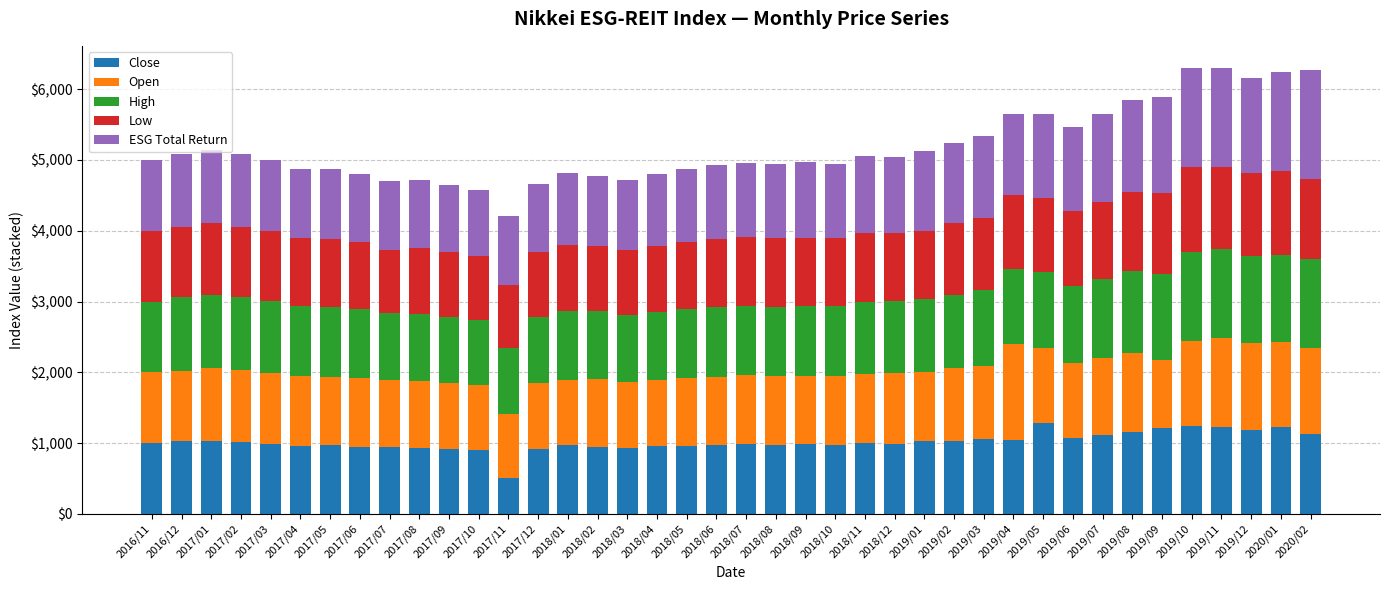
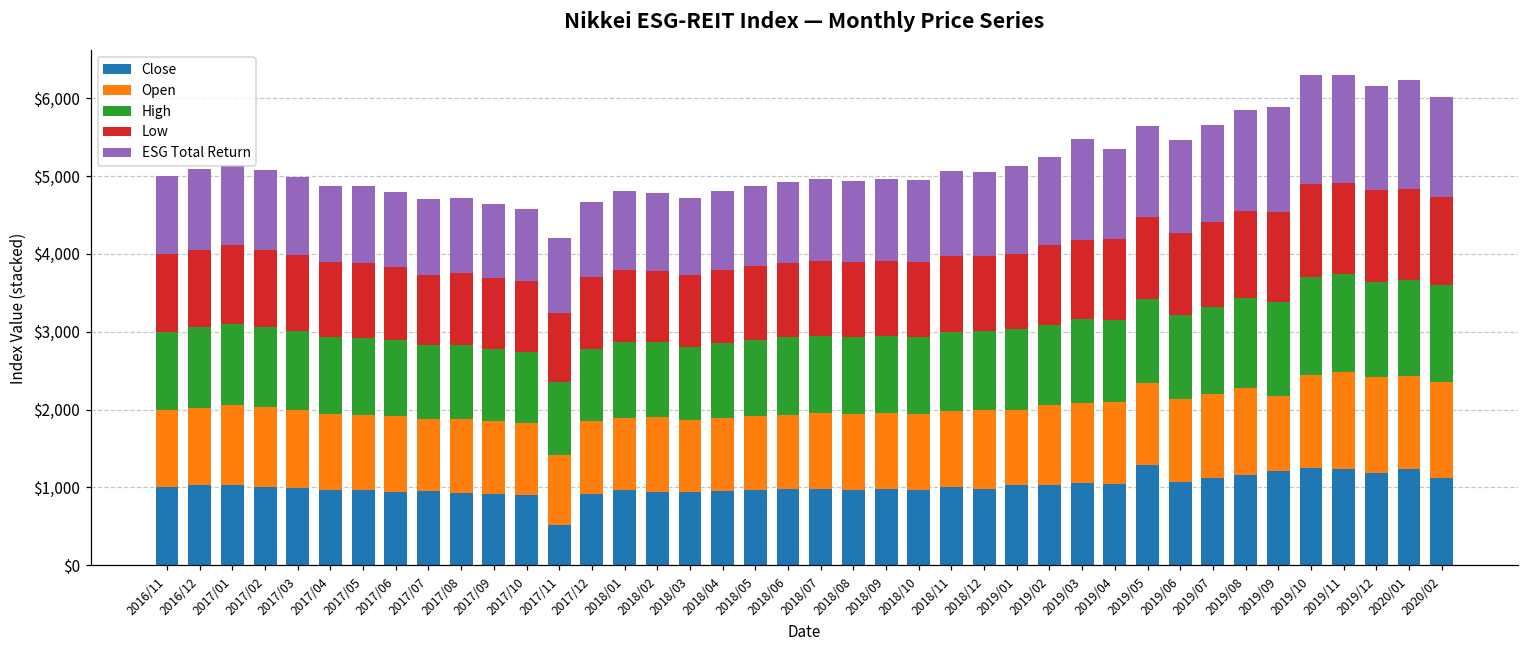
  {
    "Close": {
      "2016/11": "$1,000",
      "2016/12": "$1,000",
      "2017/01": "$1,000",
      "2017/02": "$1,000",
      "2017/03": "$1,000",
      "2017/04": "$1,000",
      "2017/05": "$1,000",
      "2017/06": "$900",
      "2017/07": "$900",
      "2017/08": "$900",
      "2017/09": "$900",
      "2017/10": "$900",
      "2017/11": "$500",
      "2017/12": "$900",
      "2018/01": "$1,000",
      "2018/02": "$900",
      "2018/03": "$900",
      "2018/04": "$1,000",
      "2018/05": "$1,000",
      "2018/06": "$1,000",
      "2018/07": "$1,000",
      "2018/08": "$1,000",
      "2018/09": "$1,000",
      "2018/10": "$1,000",
      "2018/11": "$1,000",
      "2018/12": "$1,000",
      "2019/01": "$1,000",
      "2019/02": "$1,000",
      "2019/03": "$1,100",
      "2019/04": "$1,000",
      "2019/05": "$1,300",
      "2019/06": "$1,100",
      "2019/07": "$1,100",
      "2019/08": "$1,200",
      "2019/09": "$1,200",
      "2019/10": "$1,200",
      "2019/11": "$1,200",
      "2019/12": "$1,200",
      "2020/01": "$1,200",
      "2020/02": "$1,100"
    },
    "Open": {
      "2016/11": "$1,000",
      "2016/12": "$1,000",
      "2017/01": "$1,000",
      "2017/02": "$1,000",
      "2017/03": "$1,000",
      "2017/04": "$1,000",
      "2017/05": "$1,000",
      "2017/06": "$1,000",
      "2017/07": "$900",
      "2017/08": "$900",
      "2017/09": "$900",
      "2017/10": "$900",
      "2017/11": "$900",
      "2017/12": "$900",
      "2018/01": "$900",
      "2018/02": "$1,000",
      "2018/03": "$900",
      "2018/04": "$900",
      "2018/05": "$1,000",
      "2018/06": "$1,000",
      "2018/07": "$1,000",
      "2018/08": "$1,000",
      "2018/09": "$1,000",
      "2018/10": "$1,000",
      "2018/11": "$1,000",
      "2018/12": "$1,000",
      "2019/01": "$1,000",
      "2019/02": "$1,000",
      "2019/03": "$1,000",
-     "2019/04": "$1,400",
+     "2019/04": "$1,000",
      "2019/05": "$1,100",
      "2019/06": "$1,100",
      "2019/07": "$1,100",
      "2019/08": "$1,100",
      "2019/09": "$1,000",
      "2019/10": "$1,200",
      "2019/11": "$1,300",
      "2019/12": "$1,200",
      "2020/01": "$1,200",
      "2020/02": "$1,200"
    },
    "High": {
      "2016/11": "$1,000",
      "2016/12": "$1,000",
      "2017/01": "$1,000",
      "2017/02": "$1,000",
      "2017/03": "$1,000",
      "2017/04": "$1,000",
      "2017/05": "$1,000",
      "2017/06": "$1,000",
      "2017/07": "$900",
      "2017/08": "$900",
      "2017/09": "$900",
      "2017/10": "$900",
      "2017/11": "$900",
      "2017/12": "$900",
      "2018/01": "$1,000",
      "2018/02": "$1,000",
      "2018/03": "$900",
      "2018/04": "$1,000",
      "2018/05": "$1,000",
      "2018/06": "$1,000",
      "2018/07": "$1,000",
      "2018/08": "$1,000",
      "2018/09": "$1,000",
      "2018/10": "$1,000",
      "2018/11": "$1,000",
      "2018/12": "$1,000",
      "2019/01": "$1,000",
      "2019/02": "$1,000",
      "2019/03": "$1,100",
      "2019/04": "$1,100",
      "2019/05": "$1,100",
      "2019/06": "$1,100",
      "2019/07": "$1,100",
      "2019/08": "$1,200",
      "2019/09": "$1,200",
      "2019/10": "$1,300",
      "2019/11": "$1,300",
      "2019/12": "$1,200",
      "2020/01": "$1,200",
      "2020/02": "$1,300"
    },
    "Low": {
      "2016/11": "$1,000",
      "2016/12": "$1,000",
      "2017/01": "$1,000",
      "2017/02": "$1,000",
      "2017/03": "$1,000",
      "2017/04": "$1,000",
      "2017/05": "$1,000",
      "2017/06": "$900",
      "2017/07": "$900",
      "2017/08": "$900",
      "2017/09": "$900",
      "2017/10": "$900",
      "2017/11": "$900",
      "2017/12": "$900",
      "2018/01": "$900",
      "2018/02": "$900",
      "2018/03": "$900",
      "2018/04": "$900",
      "2018/05": "$1,000",
      "2018/06": "$1,000",
      "2018/07": "$1,000",
      "2018/08": "$1,000",
      "2018/09": "$1,000",
      "2018/10": "$1,000",
      "2018/11": "$1,000",
      "2018/12": "$1,000",
      "2019/01": "$1,000",
      "2019/02": "$1,000",
      "2019/03": "$1,000",
      "2019/04": "$1,000",
      "2019/05": "$1,000",
      "2019/06": "$1,100",
      "2019/07": "$1,100",
      "2019/08": "$1,100",
      "2019/09": "$1,200",
      "2019/10": "$1,200",
      "2019/11": "$1,200",
      "2019/12": "$1,200",
      "2020/01": "$1,200",
      "2020/02": "$1,100"
    },
    "ESG Total Return": {
      "2016/11": "$1,000",
      "2016/12": "$1,000",
      "2017/02": "$1,000",
      "2017/03": "$1,000",
      "2017/04": "$1,000",
      "2017/05": "$1,000",
      "2017/06": "$1,000",
      "2017/07": "$1,000",
      "2017/08": "$1,000",
      "2017/09": "$900",
      "2017/10": "$900",
      "2017/11": "$1,000",
      "2017/12": "$1,000",
      "2018/01": "$1,000",
      "2018/02": "$1,000",
      "2018/03": "$1,000",
      "2018/04": "$1,000",
      "2018/05": "$1,000",
      "2018/06": "$1,000",
      "2018/07": "$1,000",
      "2018/08": "$1,000",
      "2018/09": "$1,100",
      "2018/10": "$1,000",
      "2018/11": "$1,100",
      "2018/12": "$1,100",
      "2019/01": "$1,100",
      "2019/02": "$1,100",
-     "2019/03": "$1,200",
+     "2019/03": "$1,300",
      "2019/04": "$1,200",
      "2019/05": "$1,200",
      "2019/06": "$1,200",
      "2019/07": "$1,200",
      "2019/08": "$1,300",
      "2019/09": "$1,400",
      "2019/10": "$1,400",
      "2019/11": "$1,400",
      "2019/12": "$1,300",
      "2020/01": "$1,400",
-     "2020/02": "$1,500"
+     "2020/02": "$1,300"
    }
  }
